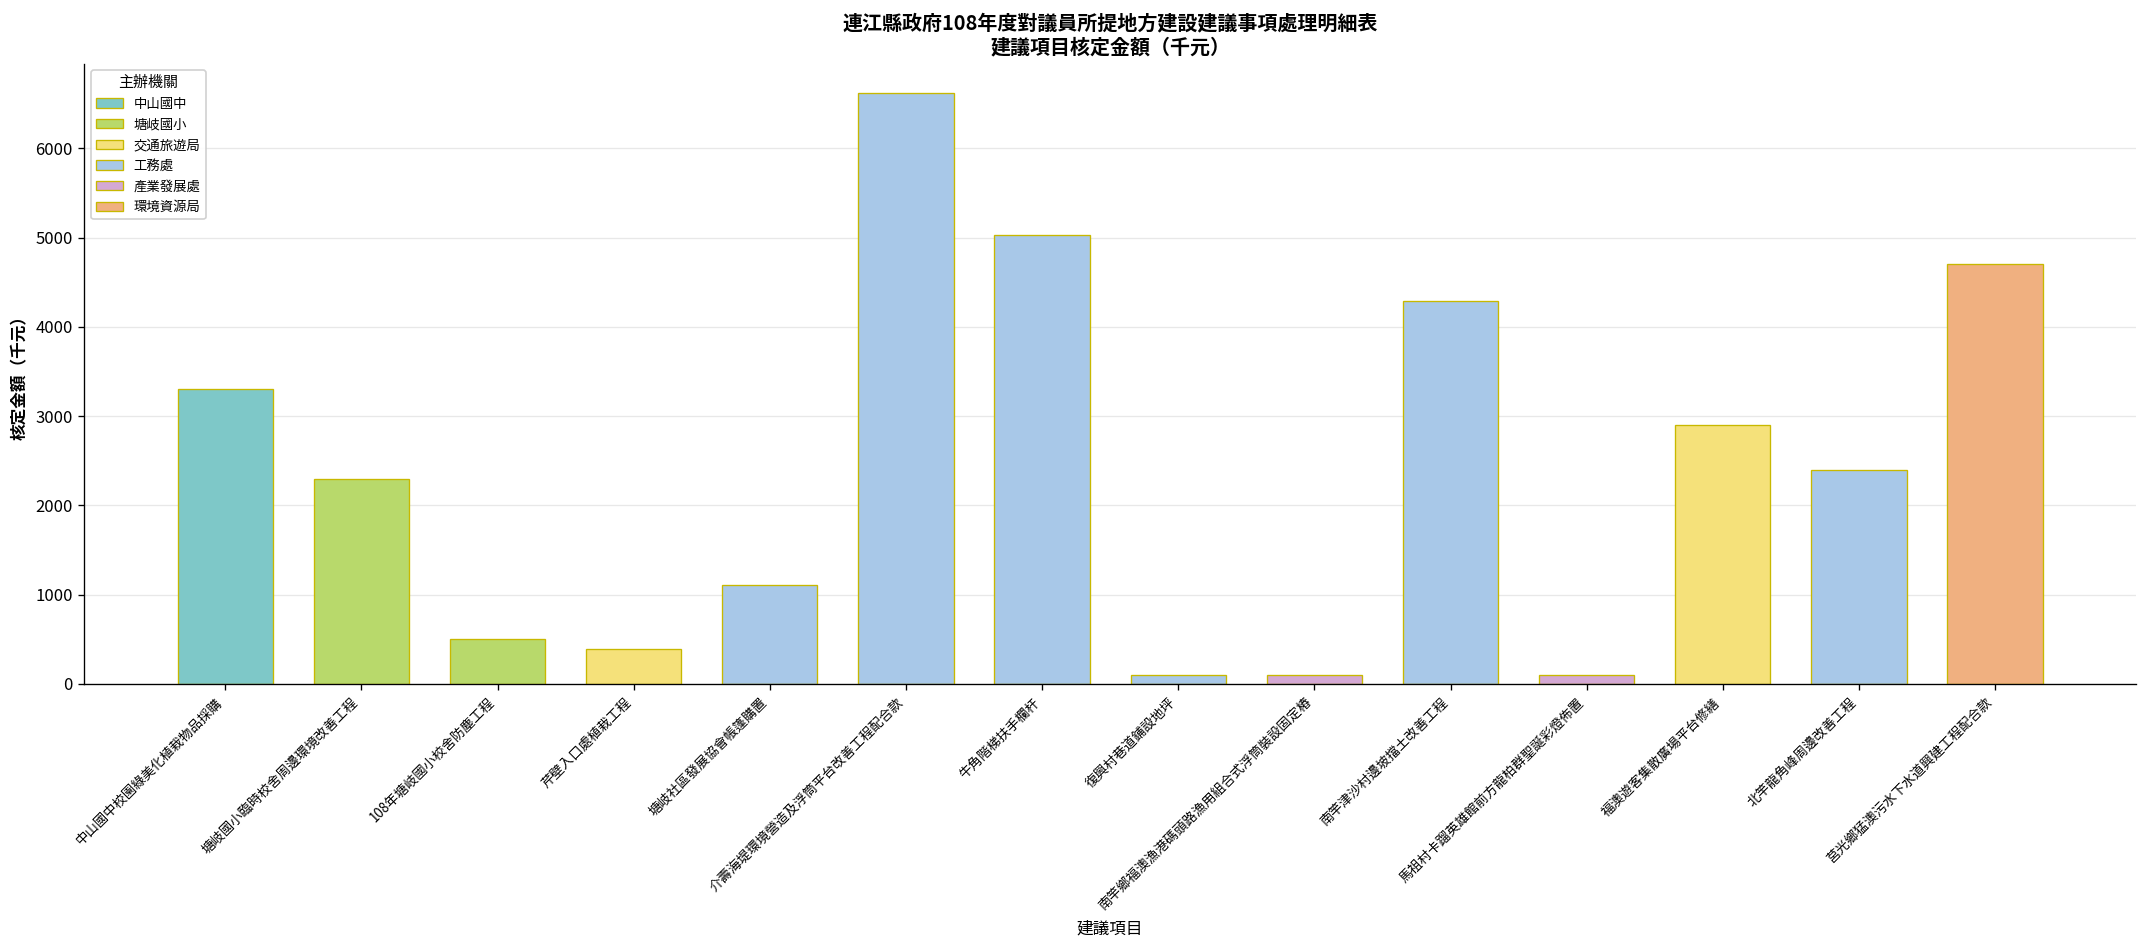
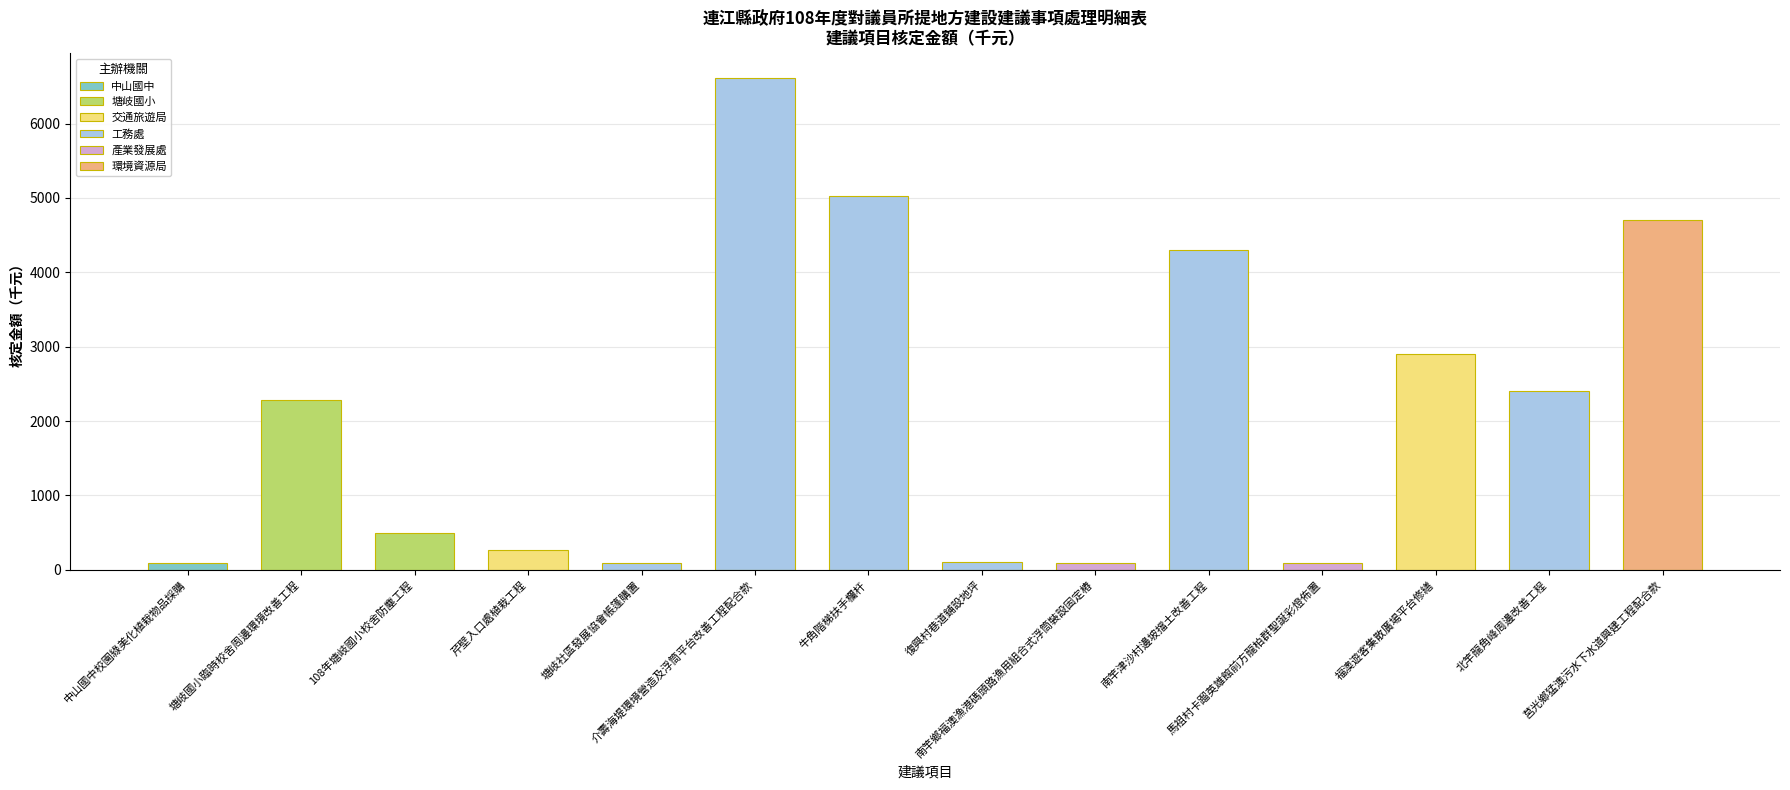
  {
-   "中山國中校園綠美化植栽物品採購": 3300,
+   "中山國中校園綠美化植栽物品採購": 100,
    "塘岐國小臨時校舍周邊環境改善工程": 2300,
    "108年塘岐國小校舍防塵工程": 500,
-   "芹壁入口處植栽工程": 400,
-   "塘岐社區發展協會帳篷購置": 1100,
+   "芹壁入口處植栽工程": 300,
+   "塘岐社區發展協會帳篷購置": 100,
    "介壽海堤環境營造及浮筒平台改善工程配合款": 6600,
    "牛角階梯扶手欄杆": 5000,
    "復興村巷道鋪設地坪": 100,
    "南竿鄉福澳漁港碼頭路漁用組合式浮筒裝設固定樁": 100,
    "南竿津沙村邊坡擋土改善工程": 4300,
    "馬祖村卡蹓英雄館前方龍柏群聖誕彩燈佈置": 100,
    "福澳遊客集散廣場平台修繕": 2900,
    "北竿龍角峰周邊改善工程": 2400,
    "莒光鄉猛澳污水下水道興建工程配合款": 4700
  }
